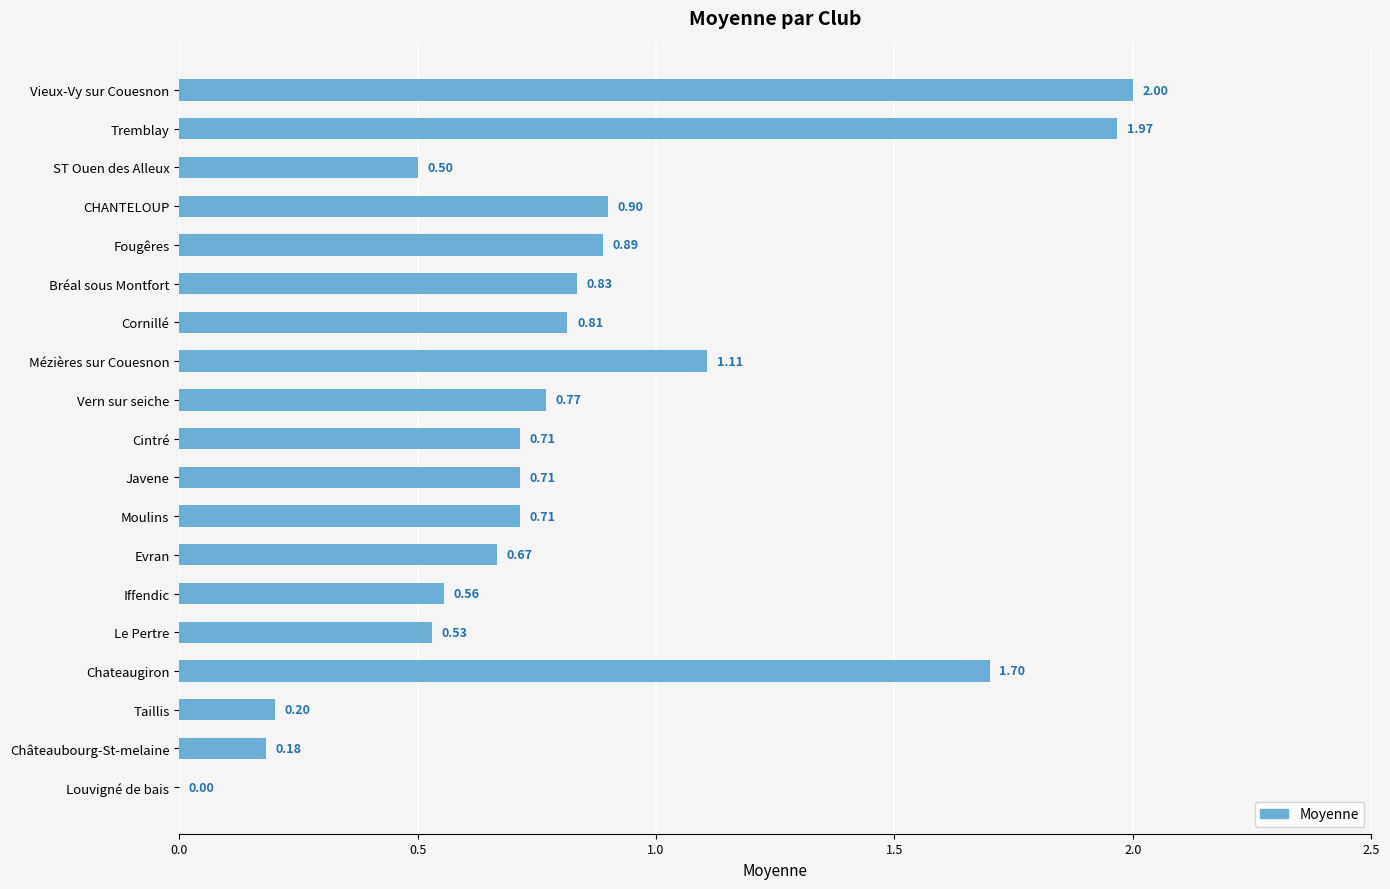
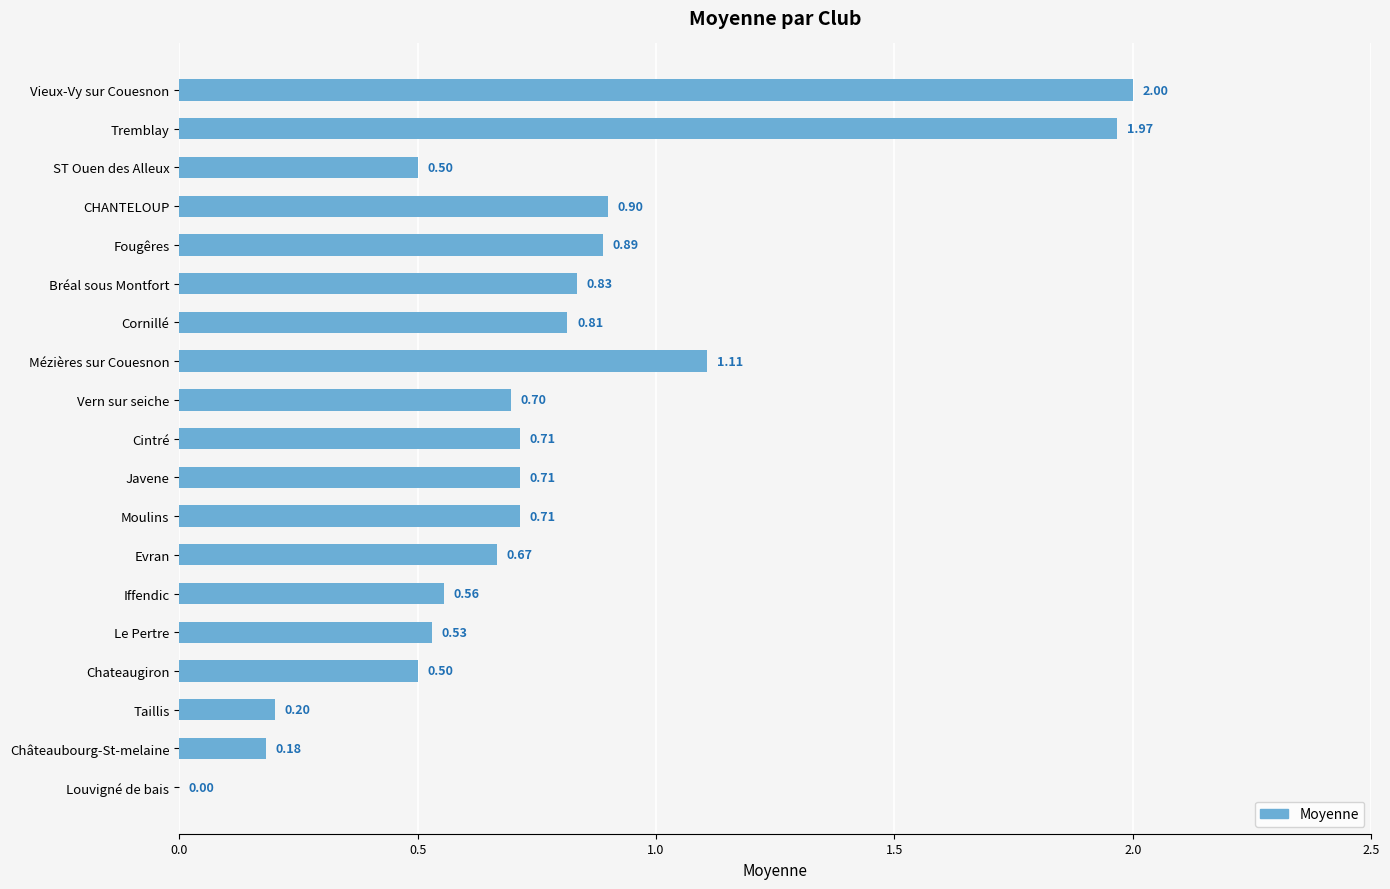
  {
    "Vieux-Vy sur Couesnon": 2.00,
    "Tremblay": 1.97,
    "ST Ouen des Alleux": 0.50,
    "CHANTELOUP": 0.90,
    "Fougêres": 0.89,
    "Bréal sous Montfort": 0.83,
    "Cornillé": 0.81,
    "Mézières sur Couesnon": 1.11,
-   "Vern sur seiche": 0.77,
+   "Vern sur seiche": 0.70,
    "Cintré": 0.71,
    "Javene": 0.71,
    "Moulins": 0.71,
    "Evran": 0.67,
    "Iffendic": 0.56,
    "Le Pertre": 0.53,
-   "Chateaugiron": 1.70,
+   "Chateaugiron": 0.50,
    "Taillis": 0.20,
    "Châteaubourg-St-melaine": 0.18,
    "Louvigné de bais": 0.00
  }
